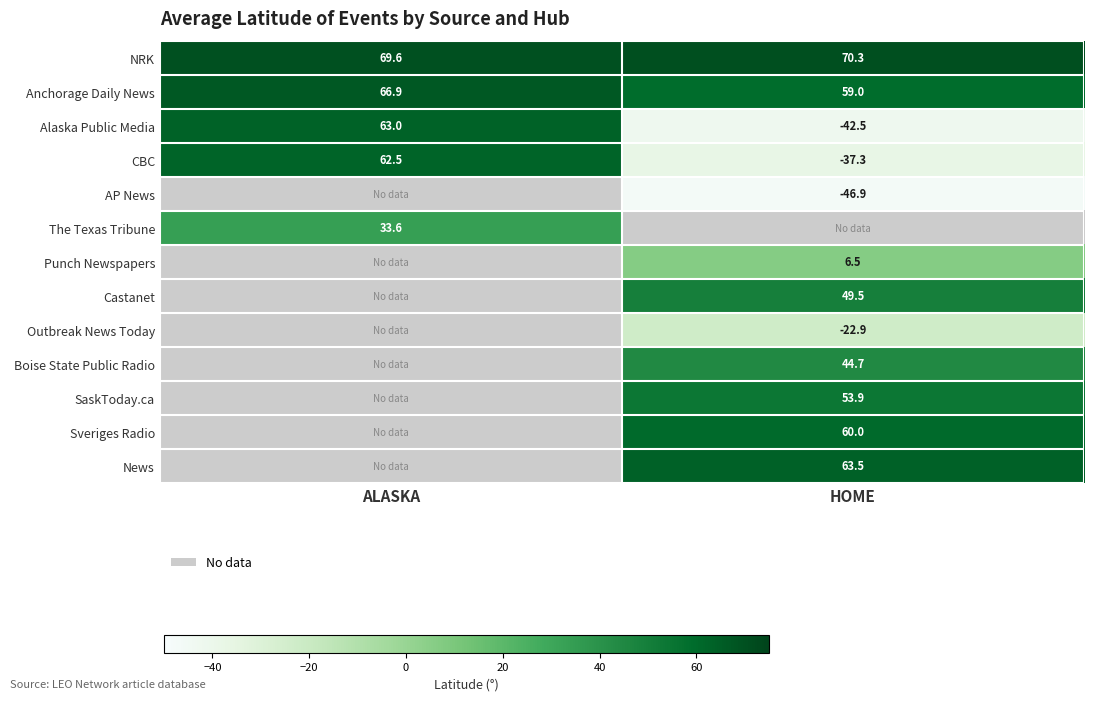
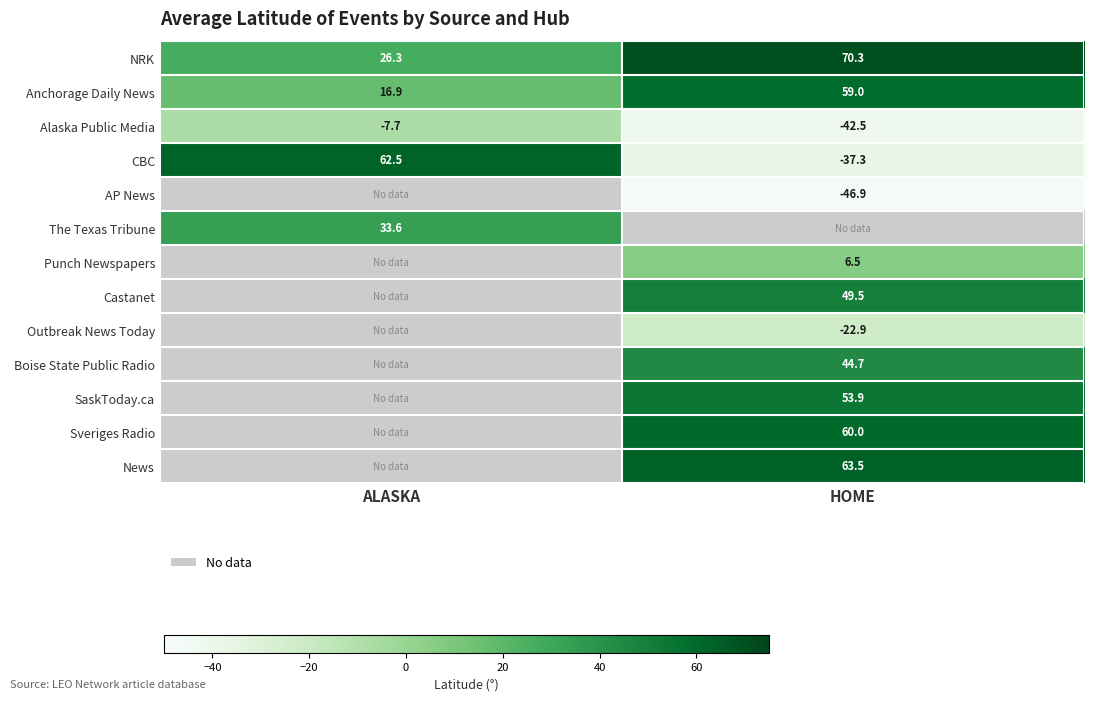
  {
    "NRK": {
-     "ALASKA": 69.6,
+     "ALASKA": 26.3,
      "HOME": 70.3
    },
    "Anchorage Daily News": {
-     "ALASKA": 66.9,
+     "ALASKA": 16.9,
      "HOME": 59.0
    },
    "Alaska Public Media": {
-     "ALASKA": 63.0,
+     "ALASKA": -7.7,
      "HOME": -42.5
    },
    "CBC": {
      "ALASKA": 62.5,
      "HOME": -37.3
    },
    "AP News": {
      "HOME": -46.9
    },
    "The Texas Tribune": {
      "ALASKA": 33.6
    },
    "Punch Newspapers": {
      "HOME": 6.5
    },
    "Castanet": {
      "HOME": 49.5
    },
    "Outbreak News Today": {
      "HOME": -22.9
    },
    "Boise State Public Radio": {
      "HOME": 44.7
    },
    "SaskToday.ca": {
      "HOME": 53.9
    },
    "Sveriges Radio": {
      "HOME": 60.0
    },
    "News": {
      "HOME": 63.5
    }
  }
